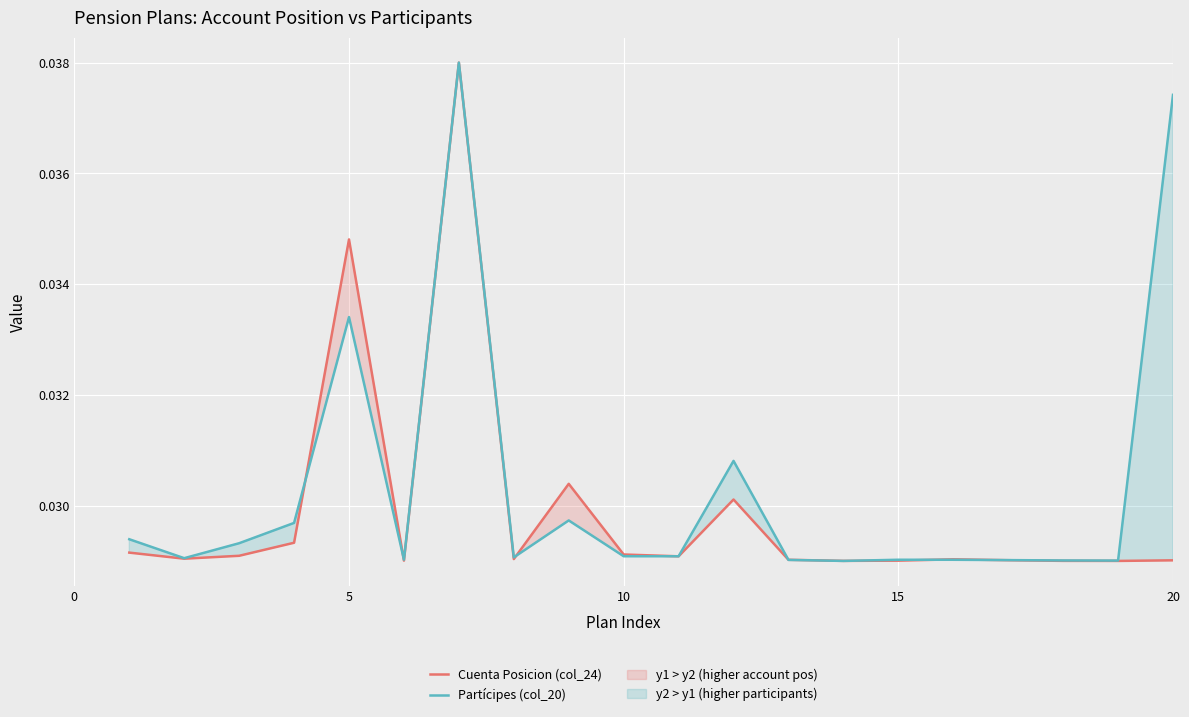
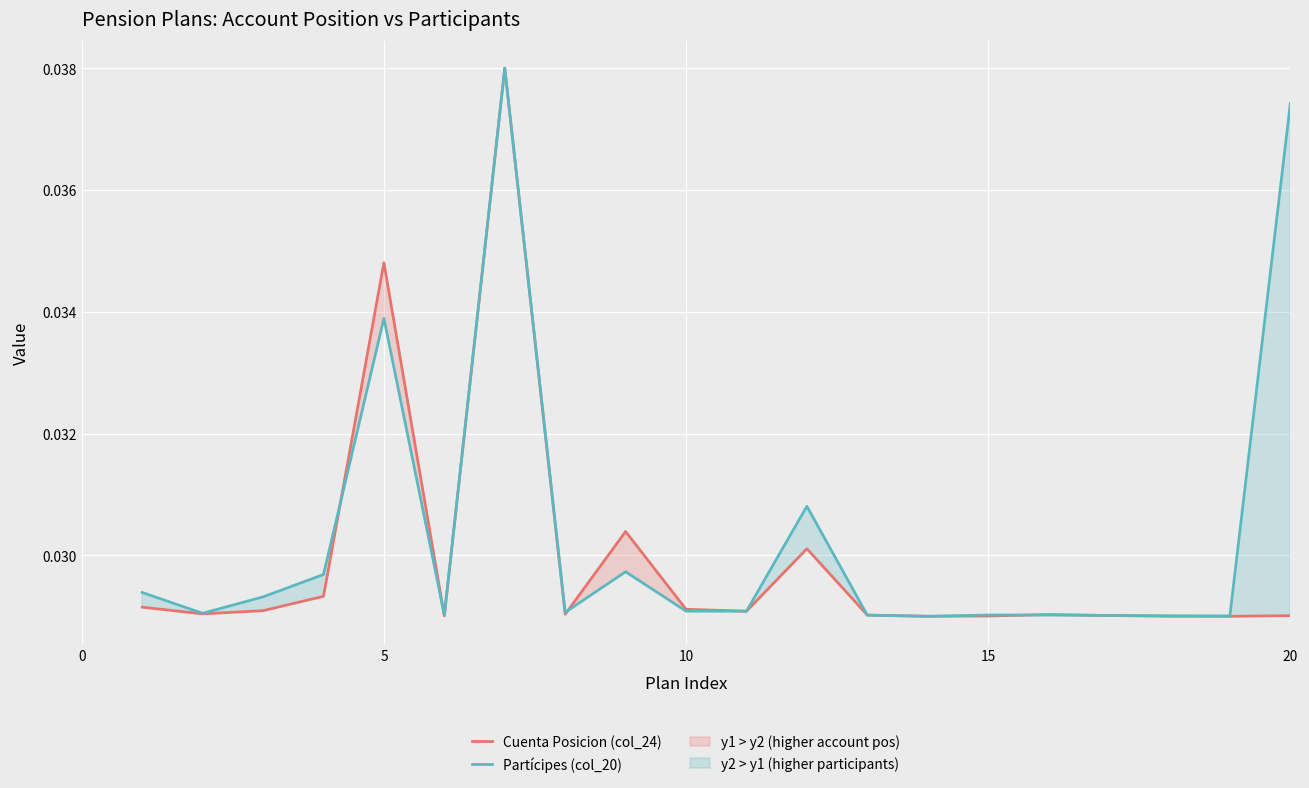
  {
    "Cuenta Posicion (col_24)": {
      "5": 0.0348,
      "20": 0.0290
    },
    "Partícipes (col_20)": {
-     "5": 0.0334,
+     "5": 0.0339,
      "20": 0.0374
    }
  }
